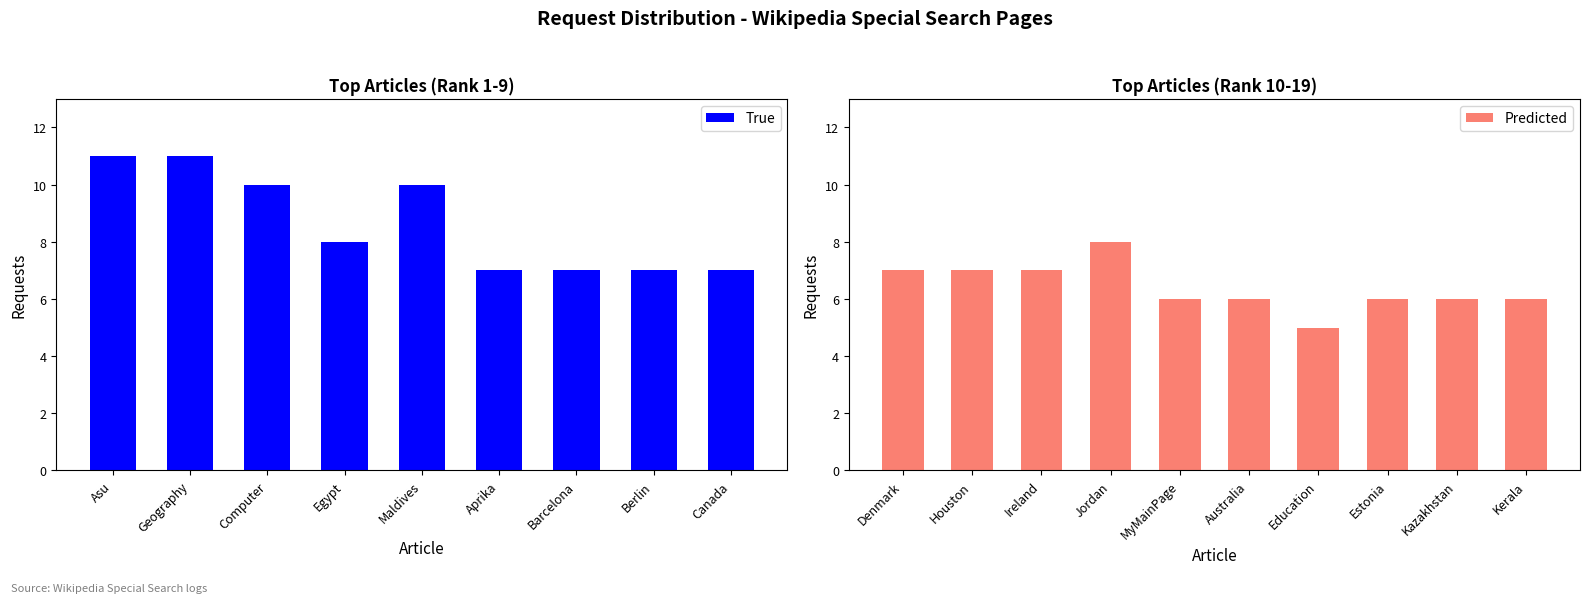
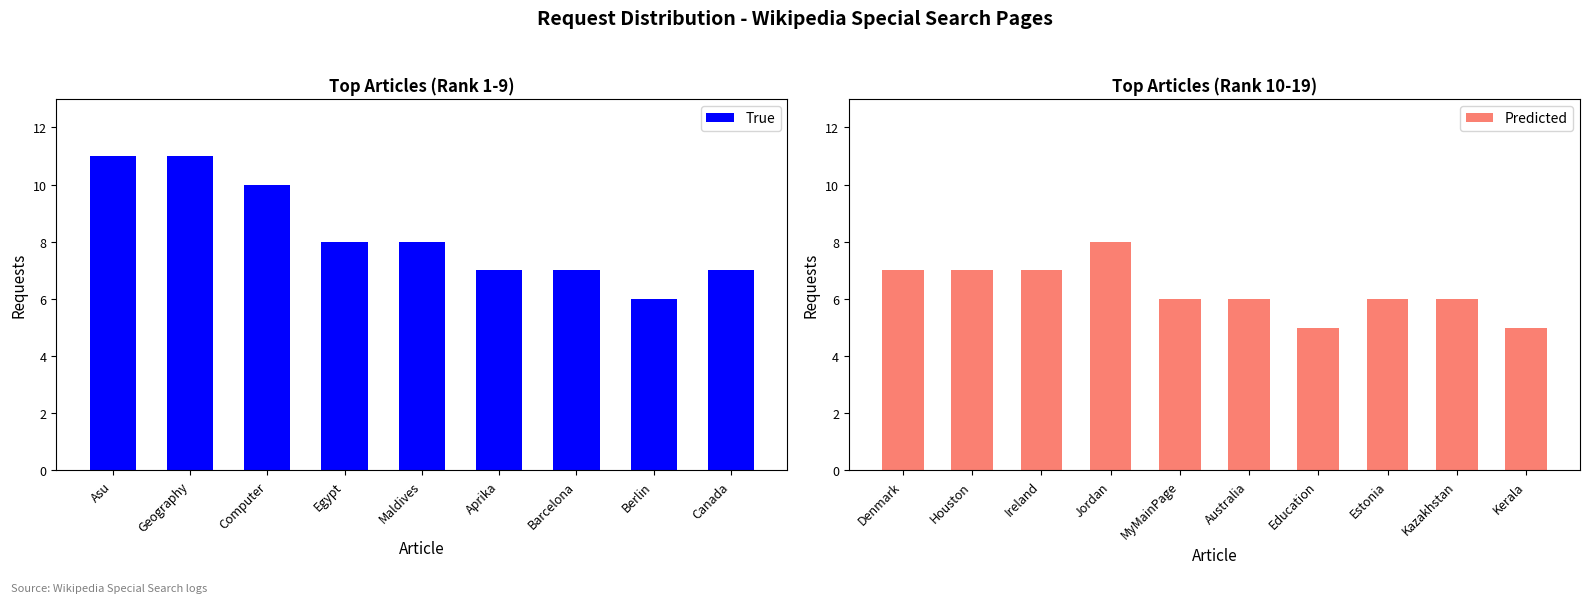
  {
    "Top Articles (Rank 1-9)": {
      "Asu": 11,
      "Geography": 11,
      "Computer": 10,
      "Egypt": 8,
-     "Maldives": 10,
+     "Maldives": 8,
      "Aprika": 7,
      "Barcelona": 7,
-     "Berlin": 7,
+     "Berlin": 6,
      "Canada": 7
    },
    "Top Articles (Rank 10-19)": {
      "Denmark": 7,
      "Houston": 7,
      "Ireland": 7,
      "Jordan": 8,
      "MyMainPage": 6,
      "Australia": 6,
      "Education": 5,
      "Estonia": 6,
      "Kazakhstan": 6,
-     "Kerala": 6
+     "Kerala": 5
    }
  }
